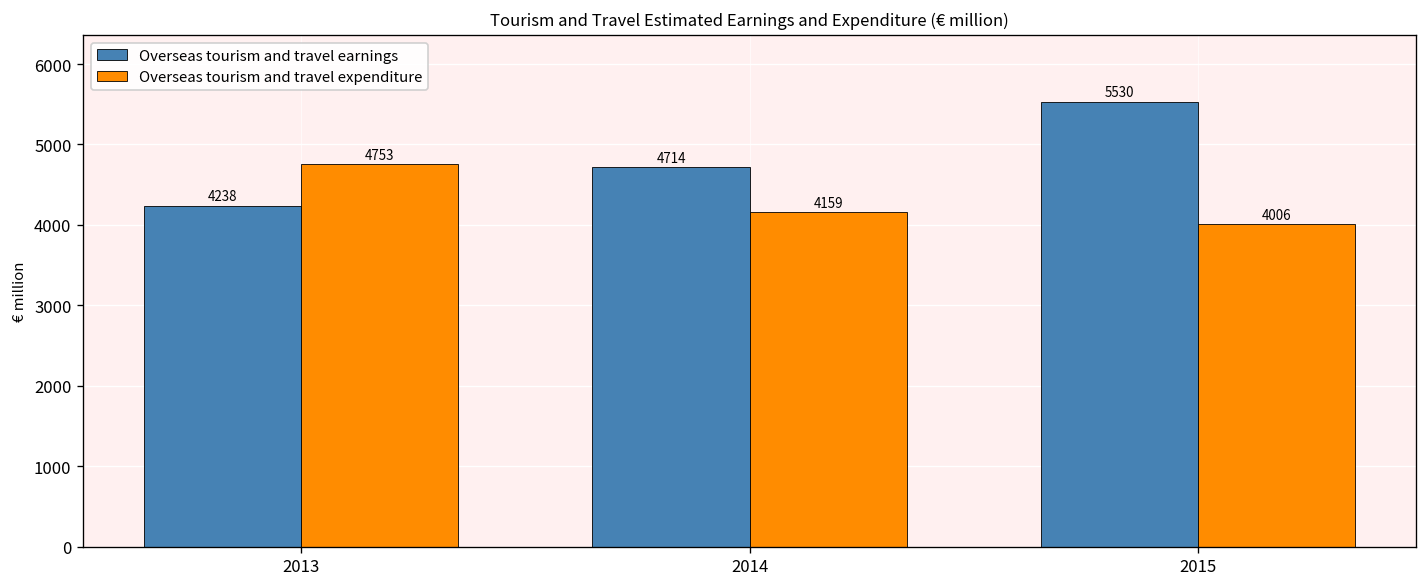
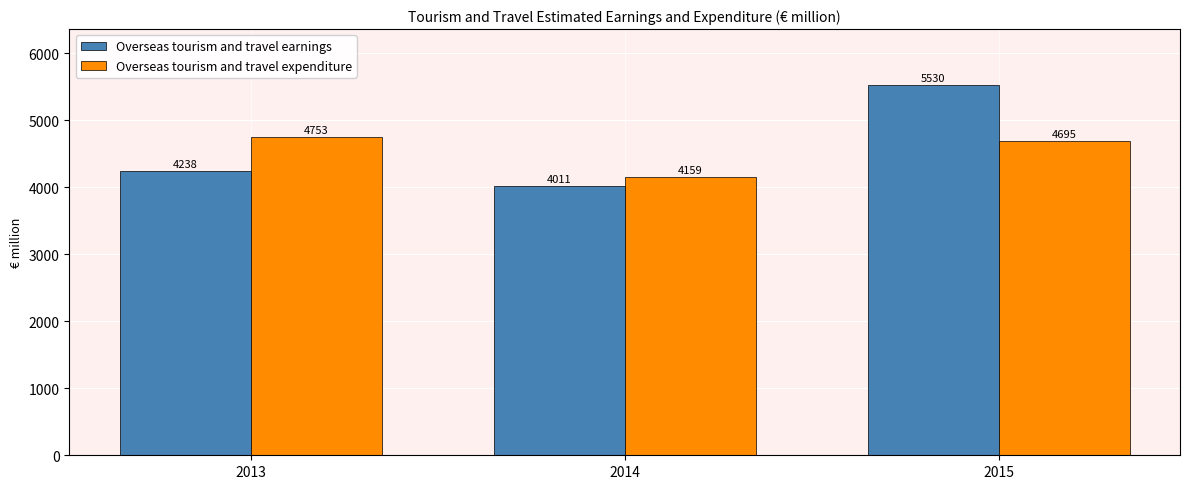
  {
    "Overseas tourism and travel earnings": {
      "2013": 4238,
-     "2014": 4714,
+     "2014": 4011,
      "2015": 5530
    },
    "Overseas tourism and travel expenditure": {
      "2013": 4753,
      "2014": 4159,
-     "2015": 4006
+     "2015": 4695
    }
  }
